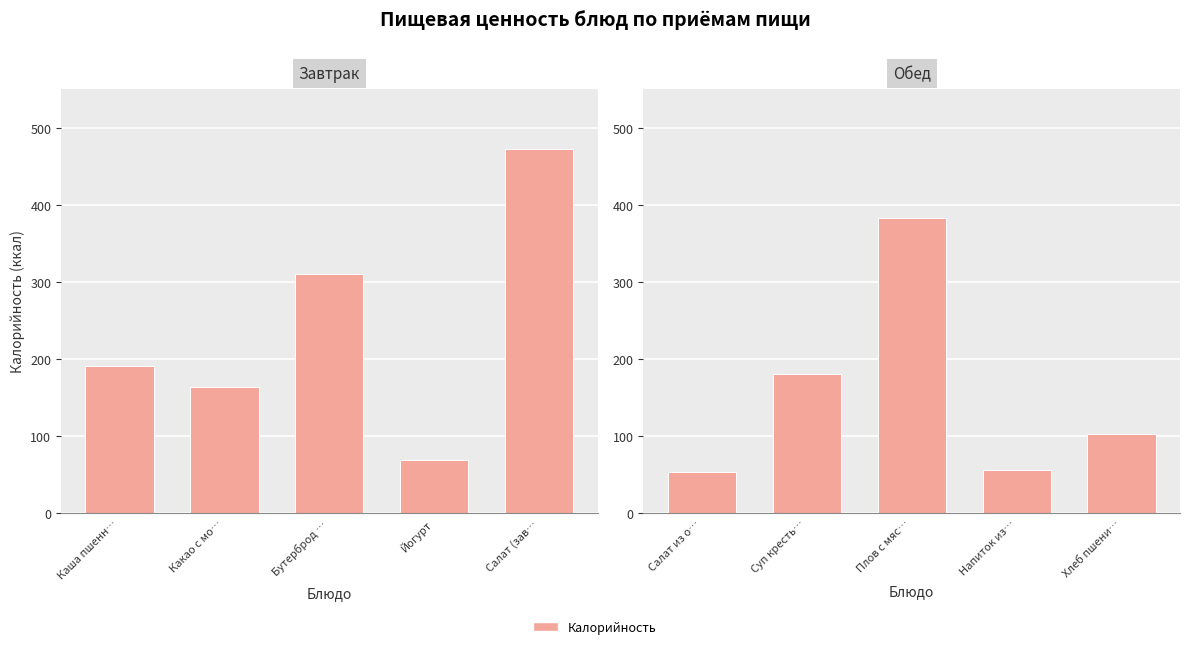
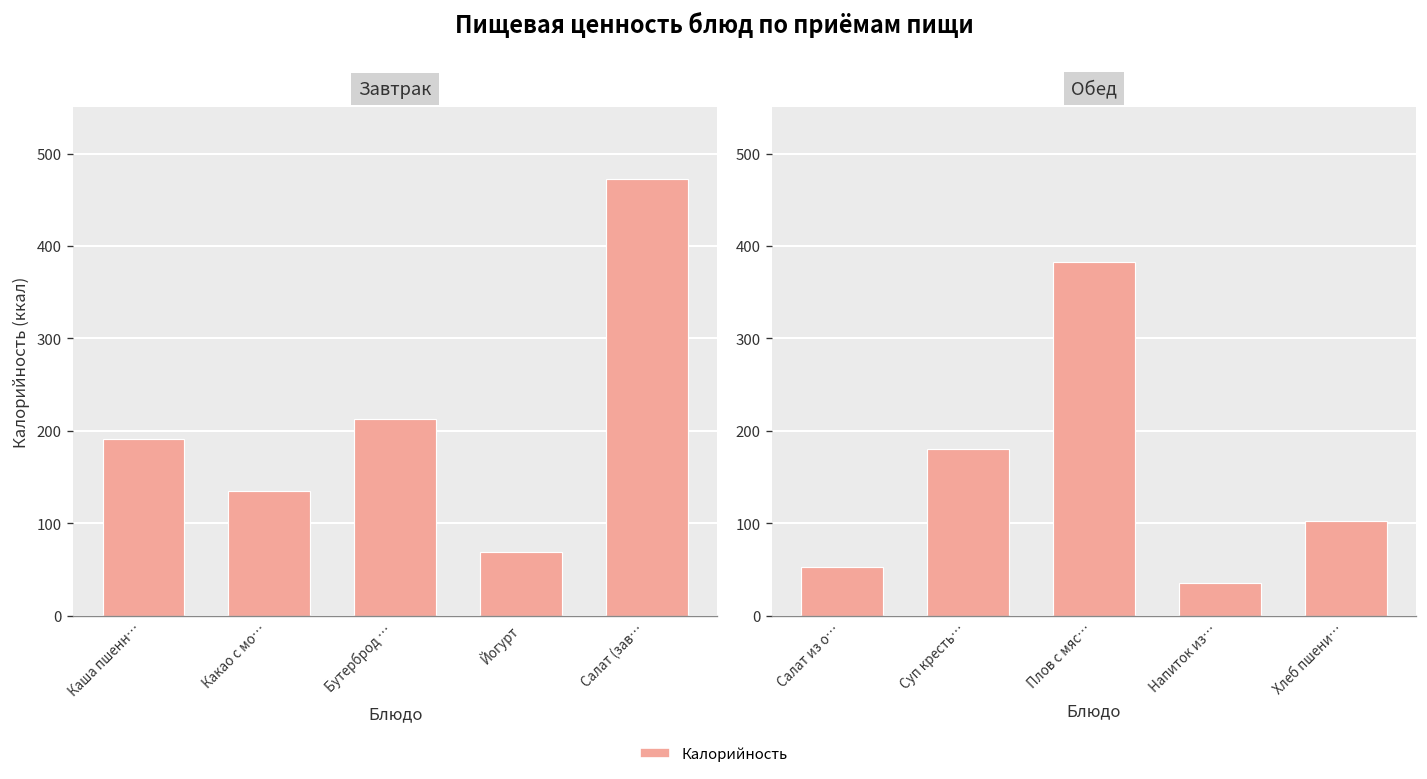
  {
    "Завтрак": {
      "Каша пшенн…": 190,
-     "Какао с мо…": 160,
-     "Бутерброд …": 310,
+     "Какао с мо…": 140,
+     "Бутерброд …": 210,
      "Йогурт": 70,
      "Салат (зав…": 470
    },
    "Обед": {
      "Салат из о…": 50,
      "Суп кресть…": 180,
      "Плов с мяс…": 380,
-     "Напиток из…": 60,
+     "Напиток из…": 40,
      "Хлеб пшени…": 100
    }
  }
